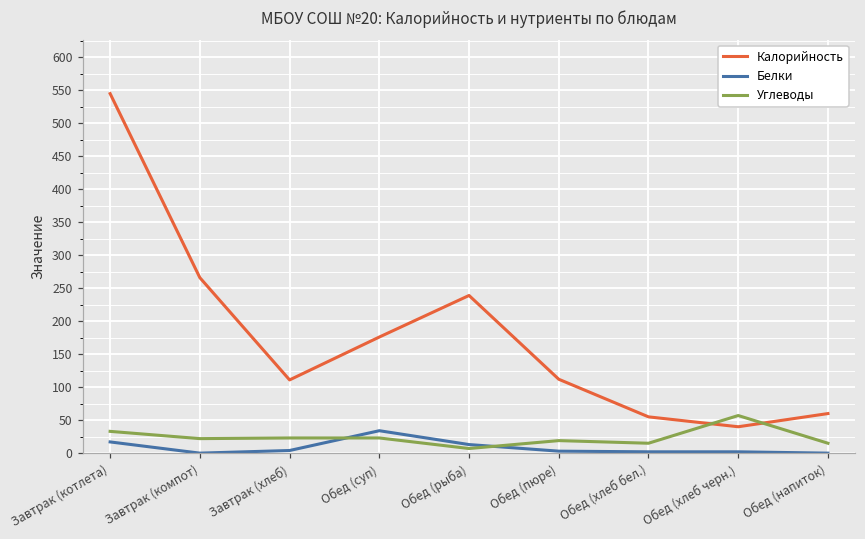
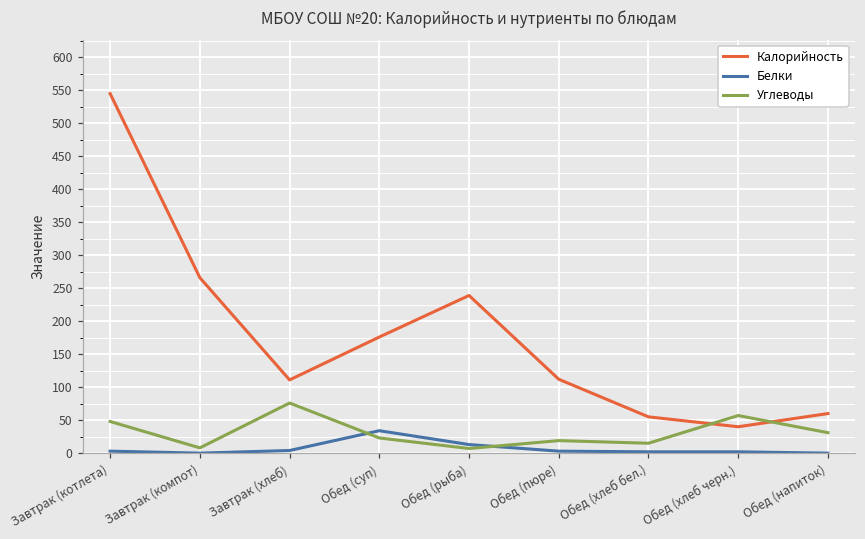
  {
    "Калорийность": {
      "Завтрак (котлета)": 550,
      "Завтрак (компот)": 270,
      "Завтрак (хлеб)": 110,
      "Обед (суп)": 180,
      "Обед (рыба)": 240,
      "Обед (пюре)": 110,
      "Обед (хлеб бел.)": 60,
      "Обед (хлеб черн.)": 40,
      "Обед (напиток)": 60
    },
    "Белки": {
-     "Завтрак (котлета)": 20,
+     "Завтрак (котлета)": 0,
      "Завтрак (компот)": 0,
      "Завтрак (хлеб)": 0,
      "Обед (суп)": 30,
      "Обед (рыба)": 10,
      "Обед (пюре)": 0,
      "Обед (хлеб бел.)": 0,
      "Обед (хлеб черн.)": 0,
      "Обед (напиток)": 0
    },
    "Углеводы": {
-     "Завтрак (котлета)": 30,
-     "Завтрак (компот)": 20,
-     "Завтрак (хлеб)": 20,
+     "Завтрак (котлета)": 50,
+     "Завтрак (компот)": 10,
+     "Завтрак (хлеб)": 80,
      "Обед (суп)": 20,
      "Обед (рыба)": 10,
      "Обед (пюре)": 20,
      "Обед (хлеб бел.)": 20,
      "Обед (хлеб черн.)": 60,
-     "Обед (напиток)": 20
+     "Обед (напиток)": 30
    }
  }
